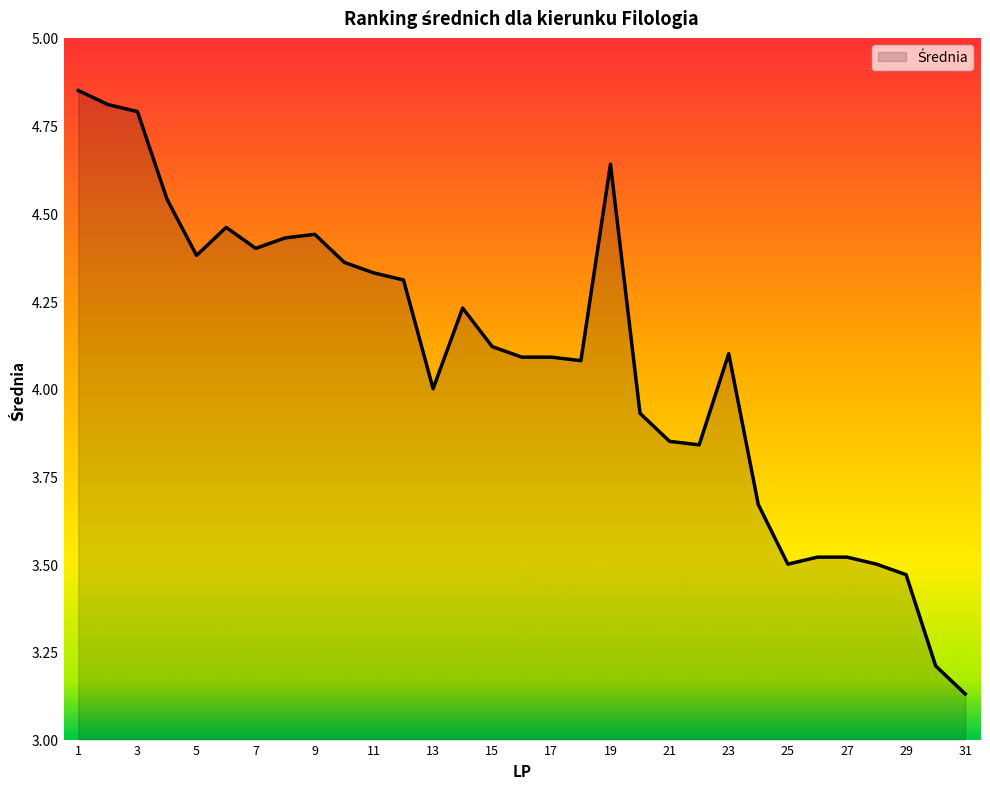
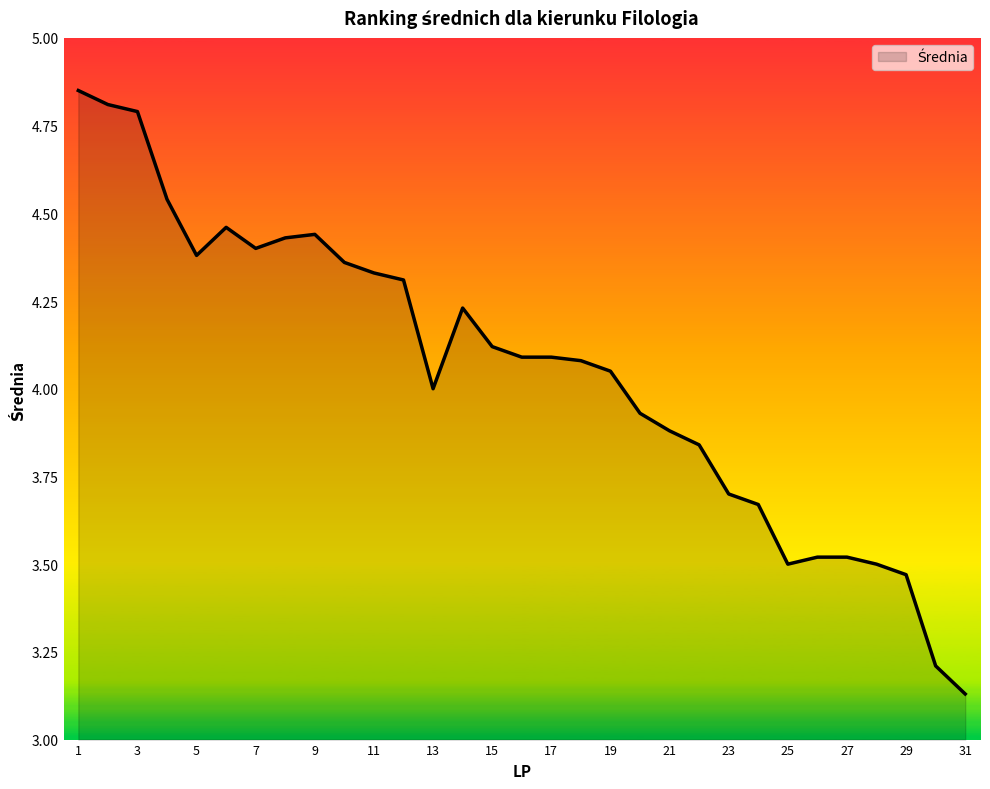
  {
    "1": 4.85,
    "3": 4.79,
    "5": 4.38,
    "7": 4.40,
    "9": 4.44,
    "11": 4.33,
    "13": 4.00,
    "15": 4.12,
    "17": 4.09,
-   "19": 4.64,
-   "21": 3.85,
-   "23": 4.1,
+   "19": 4.05,
+   "21": 3.88,
+   "23": 3.7,
    "25": 3.50,
    "27": 3.52,
    "29": 3.47,
    "31": 3.13
  }
